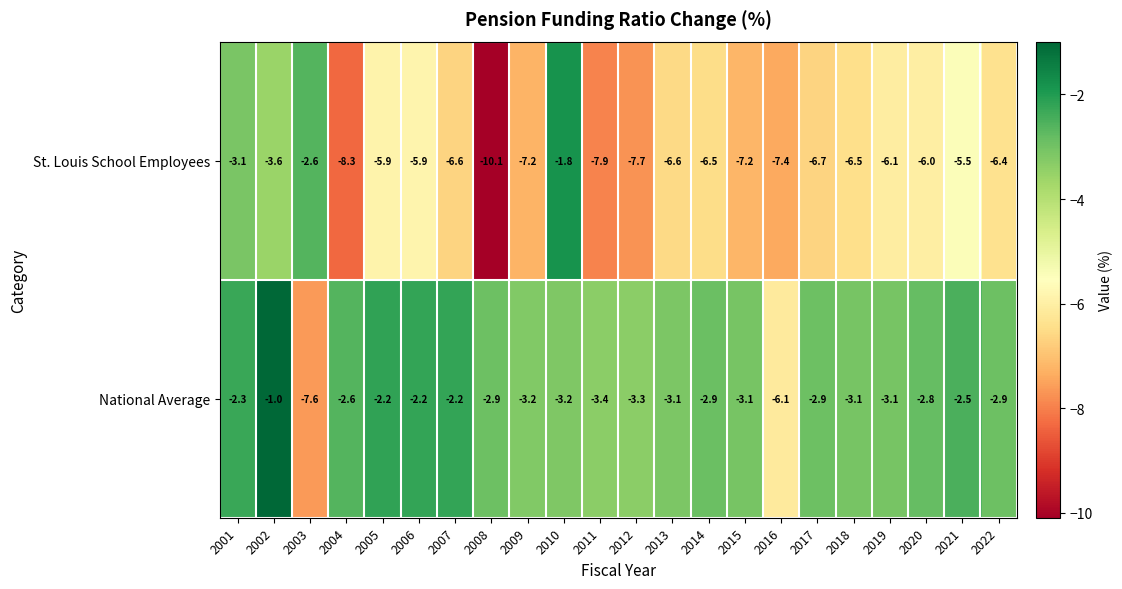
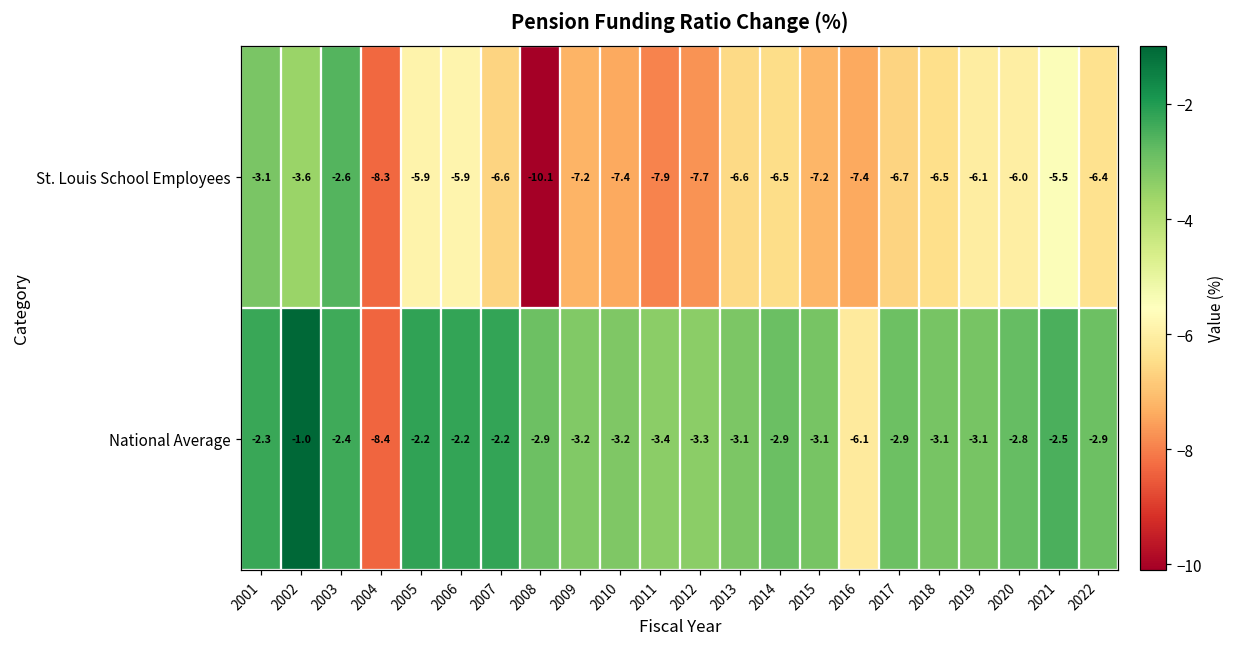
  {
    "St. Louis School Employees": {
      "2001": -3.1,
      "2002": -3.6,
      "2003": -2.6,
      "2004": -8.3,
      "2005": -5.9,
      "2006": -5.9,
      "2007": -6.6,
      "2008": -10.1,
      "2009": -7.2,
-     "2010": -1.8,
+     "2010": -7.4,
      "2011": -7.9,
      "2012": -7.7,
      "2013": -6.6,
      "2014": -6.5,
      "2015": -7.2,
      "2016": -7.4,
      "2017": -6.7,
      "2018": -6.5,
      "2019": -6.1,
      "2020": -6.0,
      "2021": -5.5,
      "2022": -6.4
    },
    "National Average": {
      "2001": -2.3,
      "2002": -1.0,
-     "2003": -7.6,
-     "2004": -2.6,
+     "2003": -2.4,
+     "2004": -8.4,
      "2005": -2.2,
      "2006": -2.2,
      "2007": -2.2,
      "2008": -2.9,
      "2009": -3.2,
      "2010": -3.2,
      "2011": -3.4,
      "2012": -3.3,
      "2013": -3.1,
      "2014": -2.9,
      "2015": -3.1,
      "2016": -6.1,
      "2017": -2.9,
      "2018": -3.1,
      "2019": -3.1,
      "2020": -2.8,
      "2021": -2.5,
      "2022": -2.9
    }
  }
